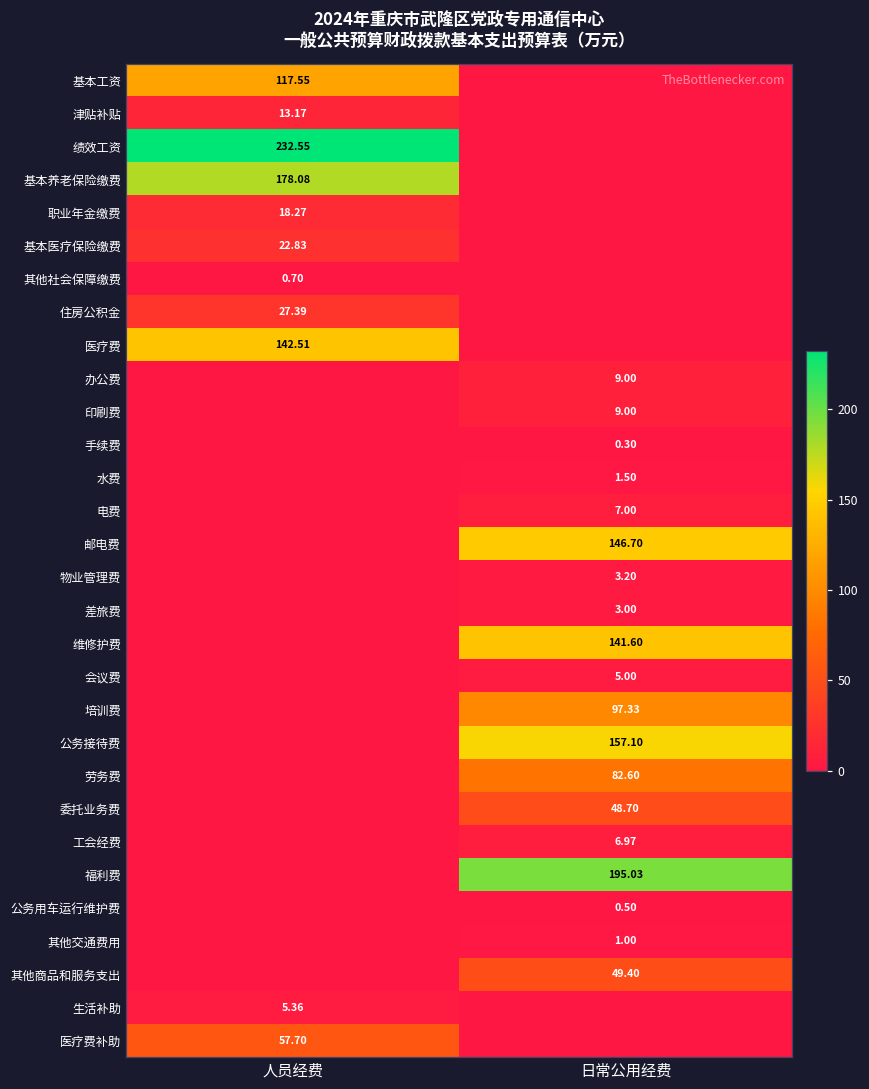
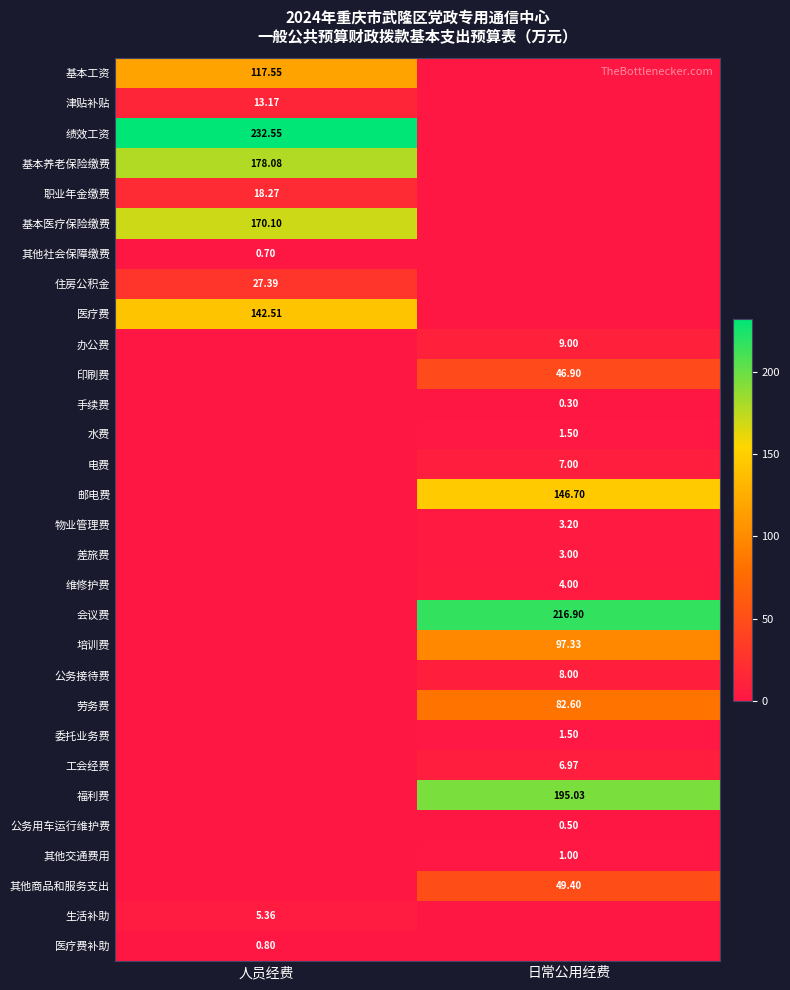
  {
    "基本工资": {
      "人员经费": 117.55
    },
    "津贴补贴": {
      "人员经费": 13.17
    },
    "绩效工资": {
      "人员经费": 232.55
    },
    "基本养老保险缴费": {
      "人员经费": 178.08
    },
    "职业年金缴费": {
      "人员经费": 18.27
    },
    "基本医疗保险缴费": {
-     "人员经费": 22.83
+     "人员经费": 170.10
    },
    "其他社会保障缴费": {
      "人员经费": 0.70
    },
    "住房公积金": {
      "人员经费": 27.39
    },
    "医疗费": {
      "人员经费": 142.51
    },
    "办公费": {
      "日常公用经费": 9.00
    },
    "印刷费": {
-     "日常公用经费": 9.00
+     "日常公用经费": 46.90
    },
    "手续费": {
      "日常公用经费": 0.30
    },
    "水费": {
      "日常公用经费": 1.50
    },
    "电费": {
      "日常公用经费": 7.00
    },
    "邮电费": {
      "日常公用经费": 146.70
    },
    "物业管理费": {
      "日常公用经费": 3.20
    },
    "差旅费": {
      "日常公用经费": 3.00
    },
    "维修护费": {
-     "日常公用经费": 141.60
+     "日常公用经费": 4.00
    },
    "会议费": {
-     "日常公用经费": 5.00
+     "日常公用经费": 216.90
    },
    "培训费": {
      "日常公用经费": 97.33
    },
    "公务接待费": {
-     "日常公用经费": 157.10
+     "日常公用经费": 8.00
    },
    "劳务费": {
      "日常公用经费": 82.60
    },
    "委托业务费": {
-     "日常公用经费": 48.70
+     "日常公用经费": 1.50
    },
    "工会经费": {
      "日常公用经费": 6.97
    },
    "福利费": {
      "日常公用经费": 195.03
    },
    "公务用车运行维护费": {
      "日常公用经费": 0.50
    },
    "其他交通费用": {
      "日常公用经费": 1.00
    },
    "其他商品和服务支出": {
      "日常公用经费": 49.40
    },
    "生活补助": {
      "人员经费": 5.36
    },
    "医疗费补助": {
-     "人员经费": 57.70
+     "人员经费": 0.80
    }
  }
